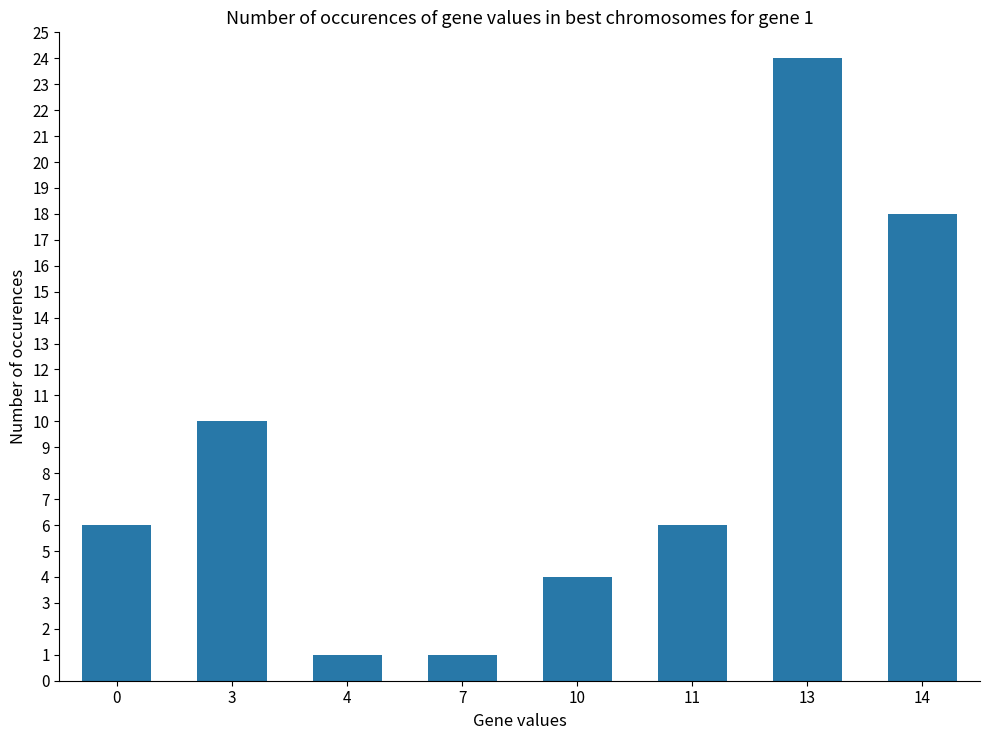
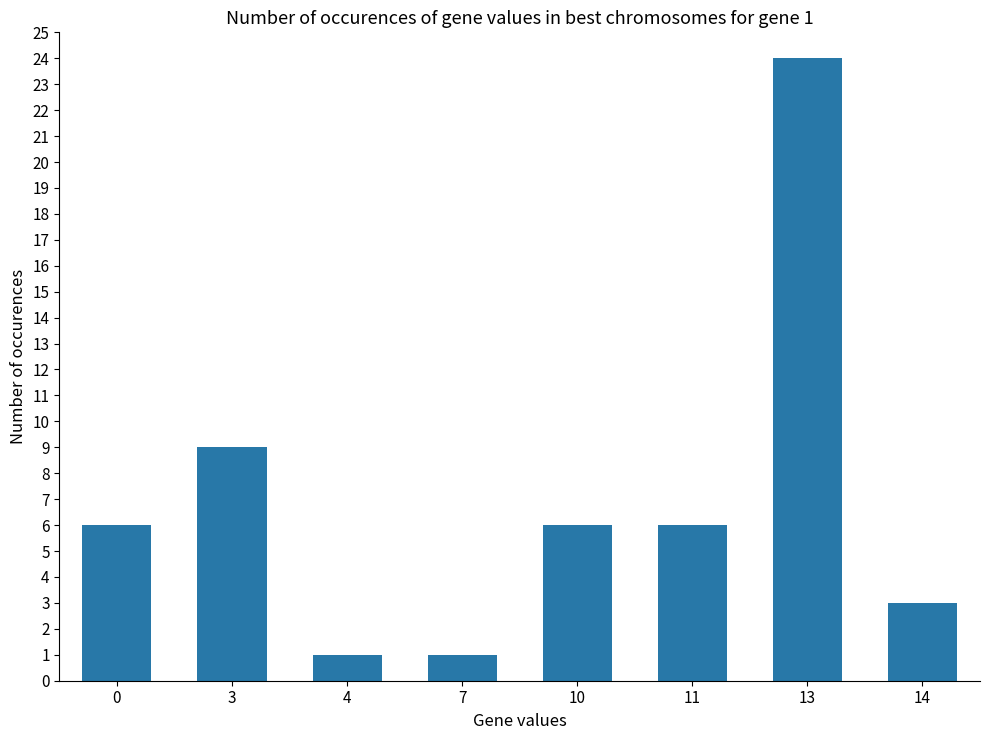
  {
    "0": 6,
-   "3": 10,
+   "3": 9,
    "4": 1,
    "7": 1,
-   "10": 4,
+   "10": 6,
    "11": 6,
    "13": 24,
-   "14": 18
+   "14": 3
  }
